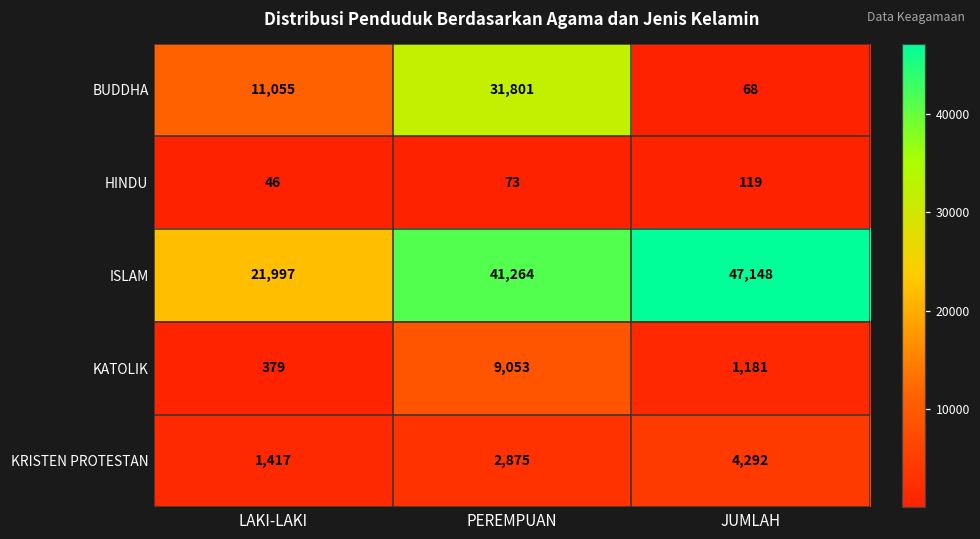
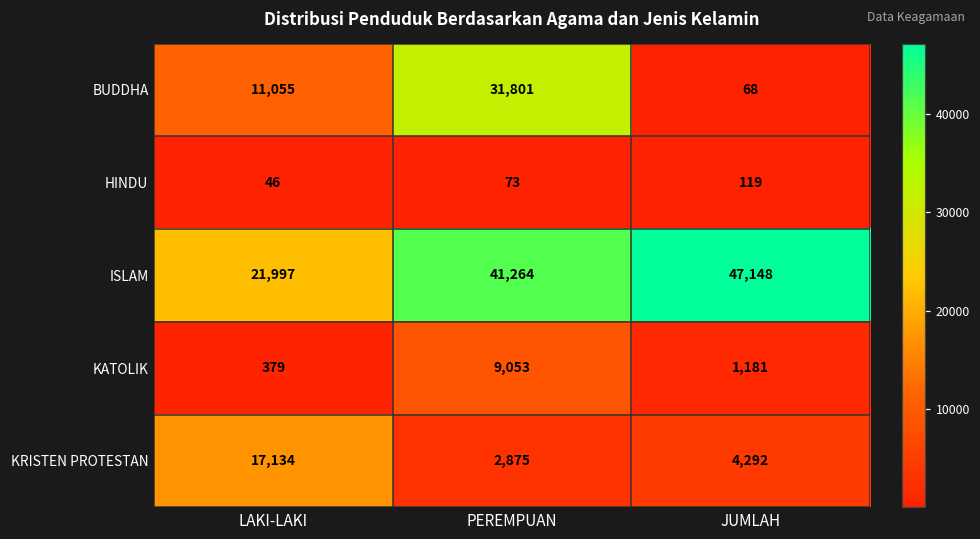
  {
    "BUDDHA": {
      "LAKI-LAKI": "11,055",
      "PEREMPUAN": "31,801",
      "JUMLAH": "68"
    },
    "HINDU": {
      "LAKI-LAKI": "46",
      "PEREMPUAN": "73",
      "JUMLAH": "119"
    },
    "ISLAM": {
      "LAKI-LAKI": "21,997",
      "PEREMPUAN": "41,264",
      "JUMLAH": "47,148"
    },
    "KATOLIK": {
      "LAKI-LAKI": "379",
      "PEREMPUAN": "9,053",
      "JUMLAH": "1,181"
    },
    "KRISTEN PROTESTAN": {
-     "LAKI-LAKI": "1,417",
+     "LAKI-LAKI": "17,134",
      "PEREMPUAN": "2,875",
      "JUMLAH": "4,292"
    }
  }
